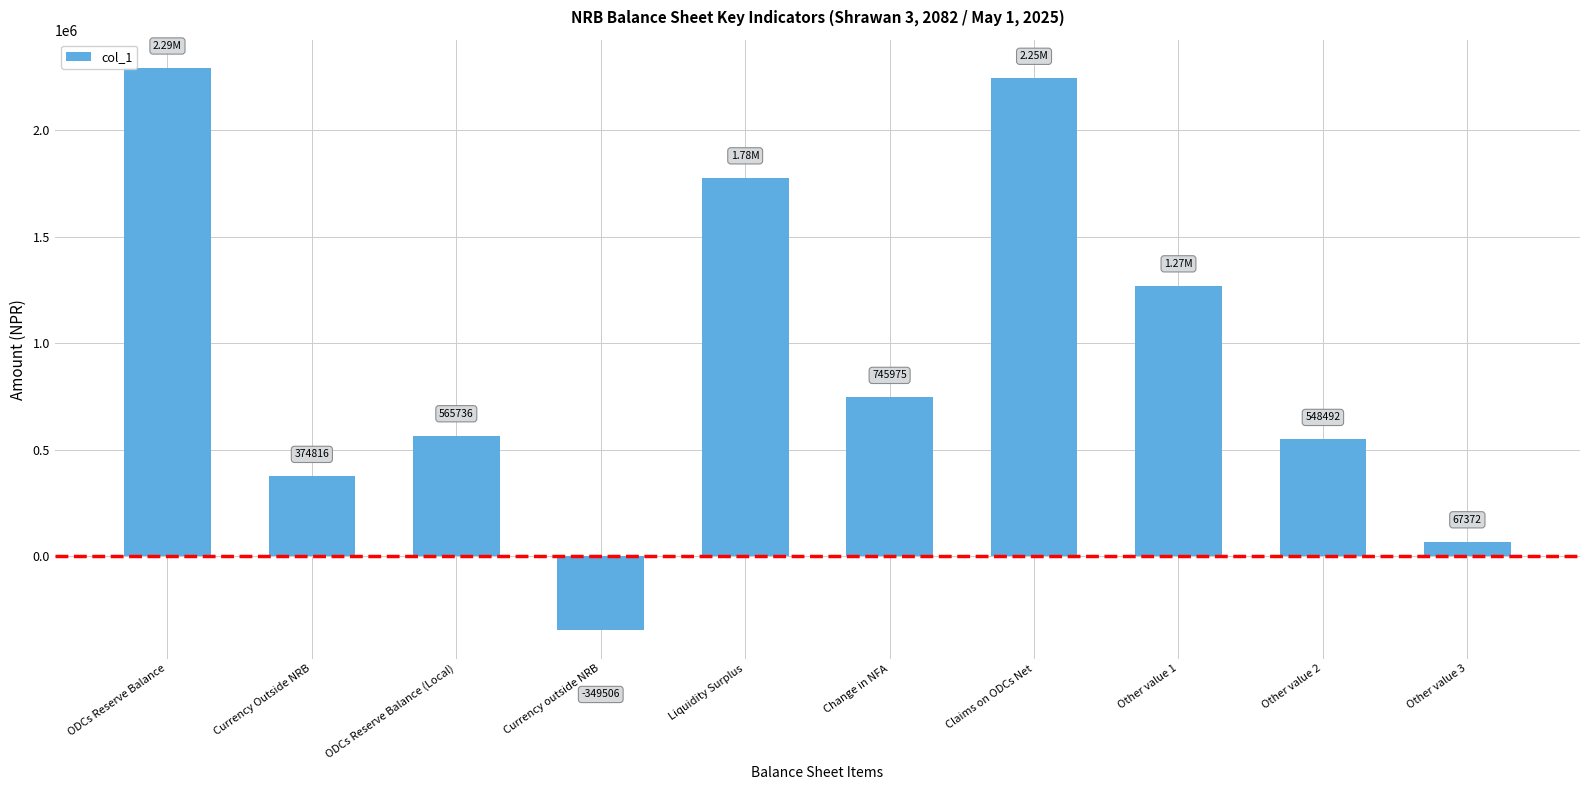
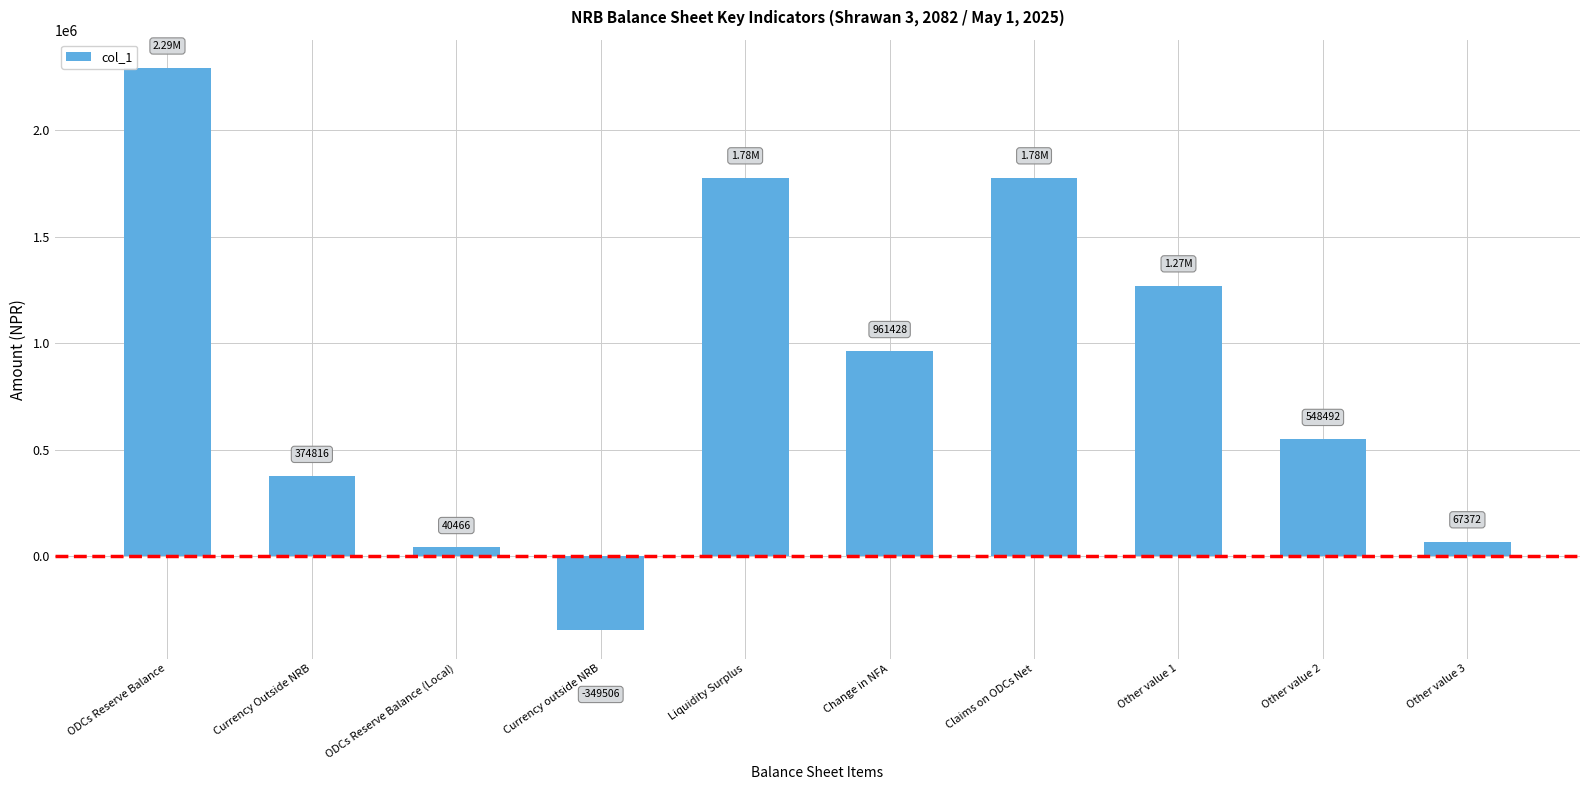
  {
-   "ODCs Reserve Balance (Local)": "565736",
-   "Change in NFA": "745975",
-   "Claims on ODCs Net": "2.25M"
+   "ODCs Reserve Balance (Local)": "40466",
+   "Change in NFA": "961428",
+   "Claims on ODCs Net": "1.78M"
  }
